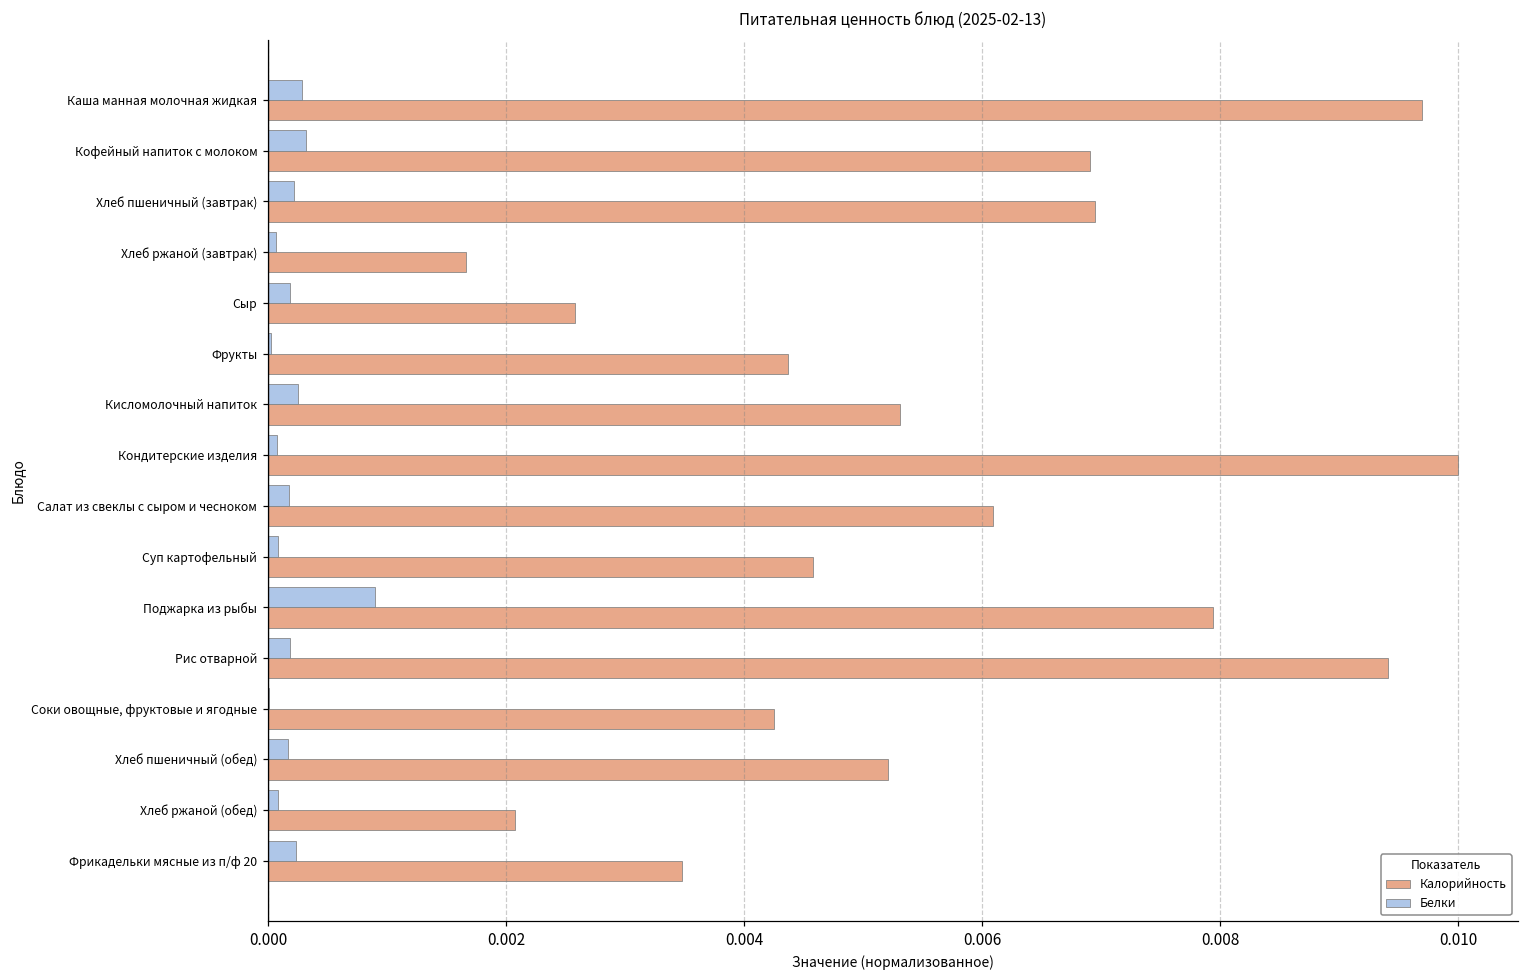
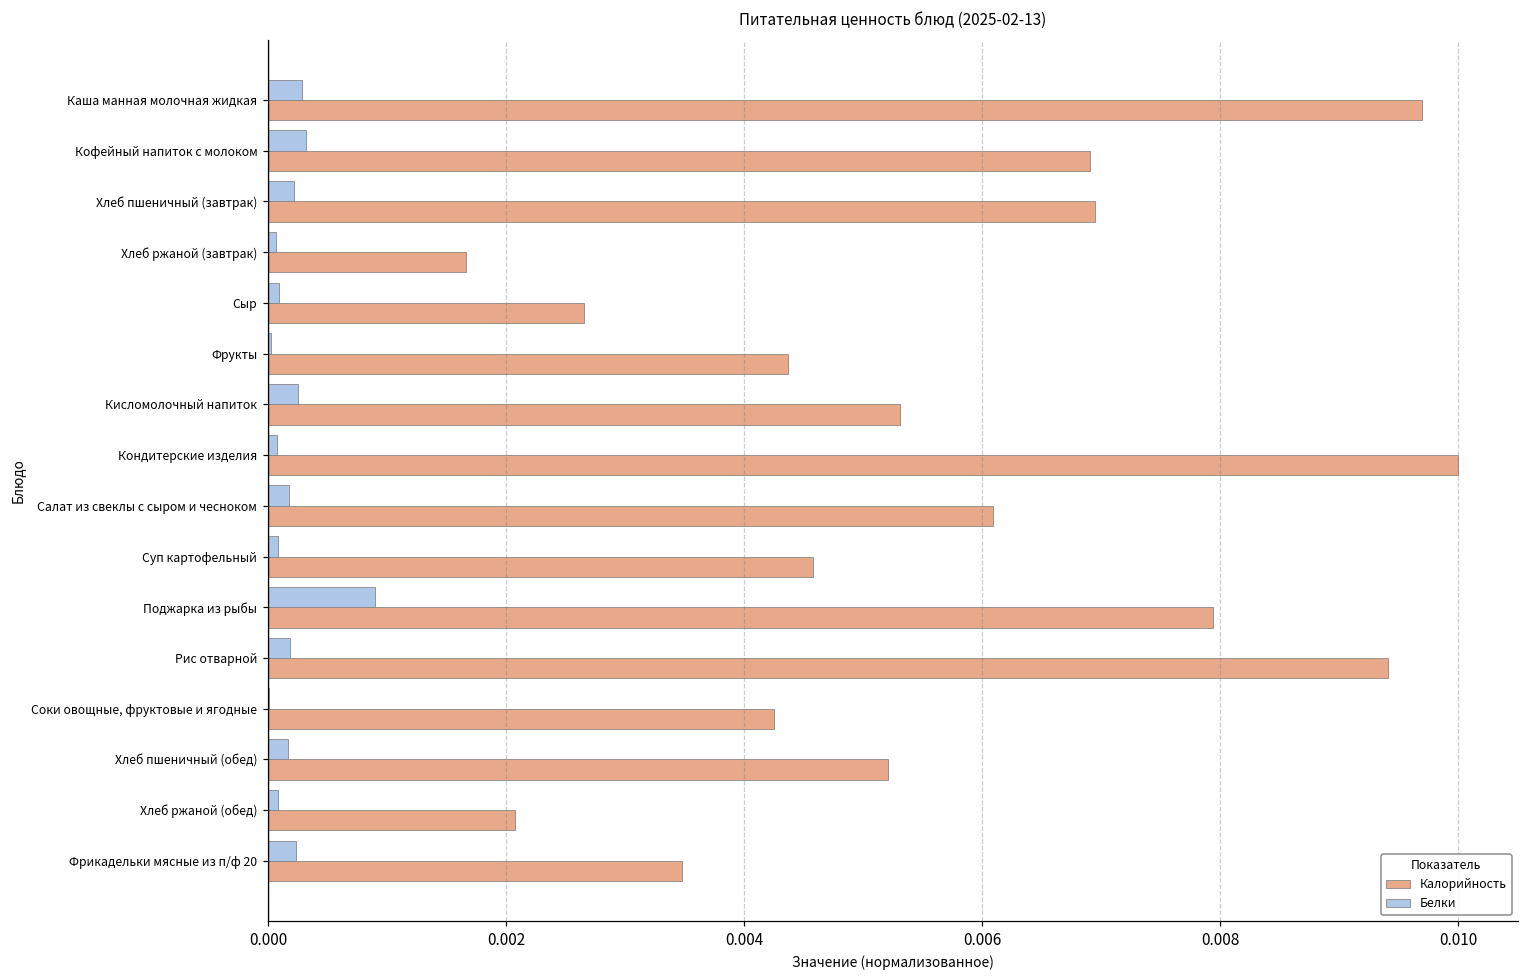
  {
    "Калорийность": {
      "Каша манная молочная жидкая": 0.00969,
      "Кофейный напиток с молоком": 0.00691,
      "Хлеб пшеничный (завтрак)": 0.00695,
      "Хлеб ржаной (завтрак)": 0.00166,
-     "Сыр": 0.00258,
+     "Сыр": 0.00266,
      "Фрукты": 0.00436,
      "Кисломолочный напиток": 0.00531,
      "Кондитерские изделия": 0.01000,
      "Салат из свеклы с сыром и чесноком": 0.00609,
      "Суп картофельный": 0.00458,
      "Поджарка из рыбы": 0.00793,
      "Рис отварной": 0.00941,
      "Соки овощные, фруктовые и ягодные": 0.00425,
      "Хлеб пшеничный (обед)": 0.00521,
      "Хлеб ржаной (обед)": 0.00208,
      "Фрикадельки мясные из п/ф 20": 0.00348
    },
    "Белки": {
      "Каша манная молочная жидкая": 0.00029,
      "Кофейный напиток с молоком": 0.00032,
      "Хлеб пшеничный (завтрак)": 0.00022,
      "Хлеб ржаной (завтрак)": 0.00006,
-     "Сыр": 0.00018,
+     "Сыр": 0.00010,
      "Фрукты": 0.00002,
      "Кисломолочный напиток": 0.00025,
      "Кондитерские изделия": 0.00007,
      "Салат из свеклы с сыром и чесноком": 0.00018,
      "Суп картофельный": 0.00009,
      "Поджарка из рыбы": 0.00090,
      "Рис отварной": 0.00018,
      "Хлеб пшеничный (обед)": 0.00017,
      "Хлеб ржаной (обед)": 0.00008,
      "Фрикадельки мясные из п/ф 20": 0.00024
    }
  }
